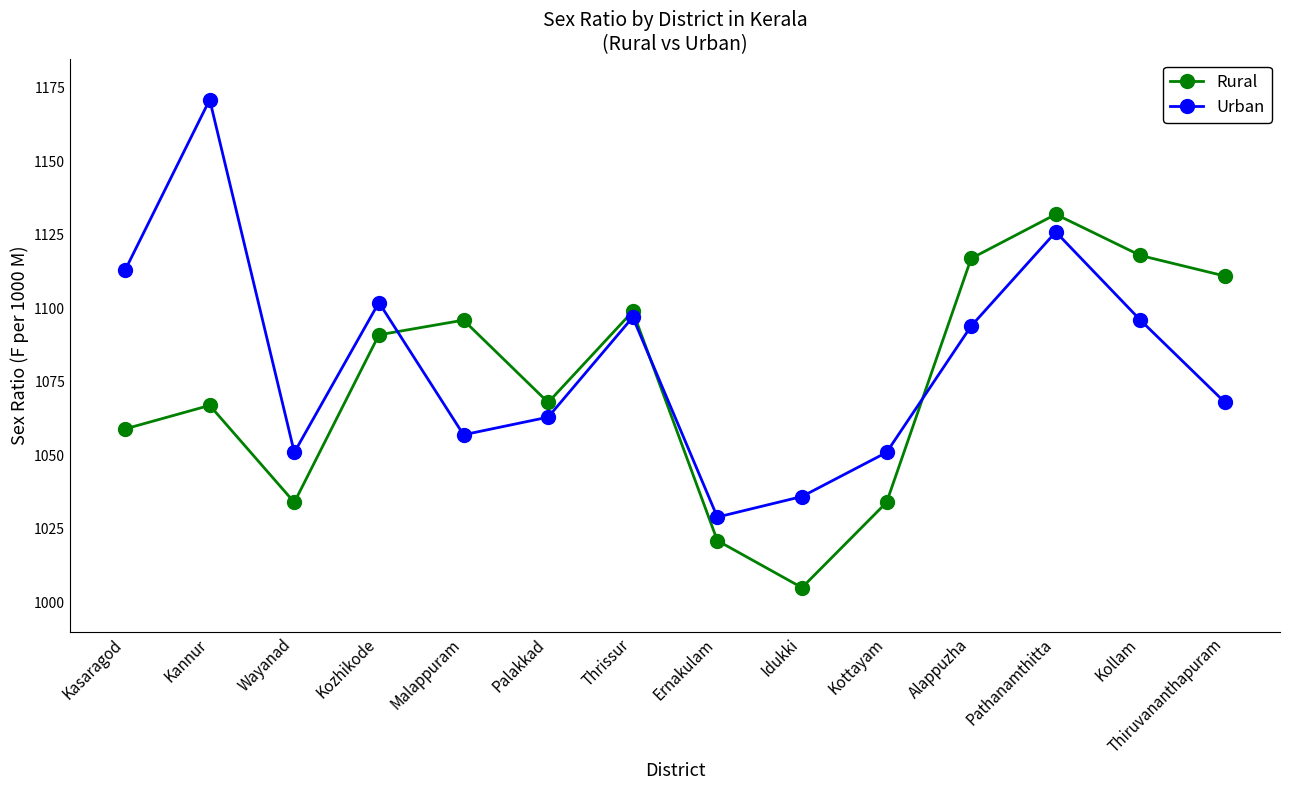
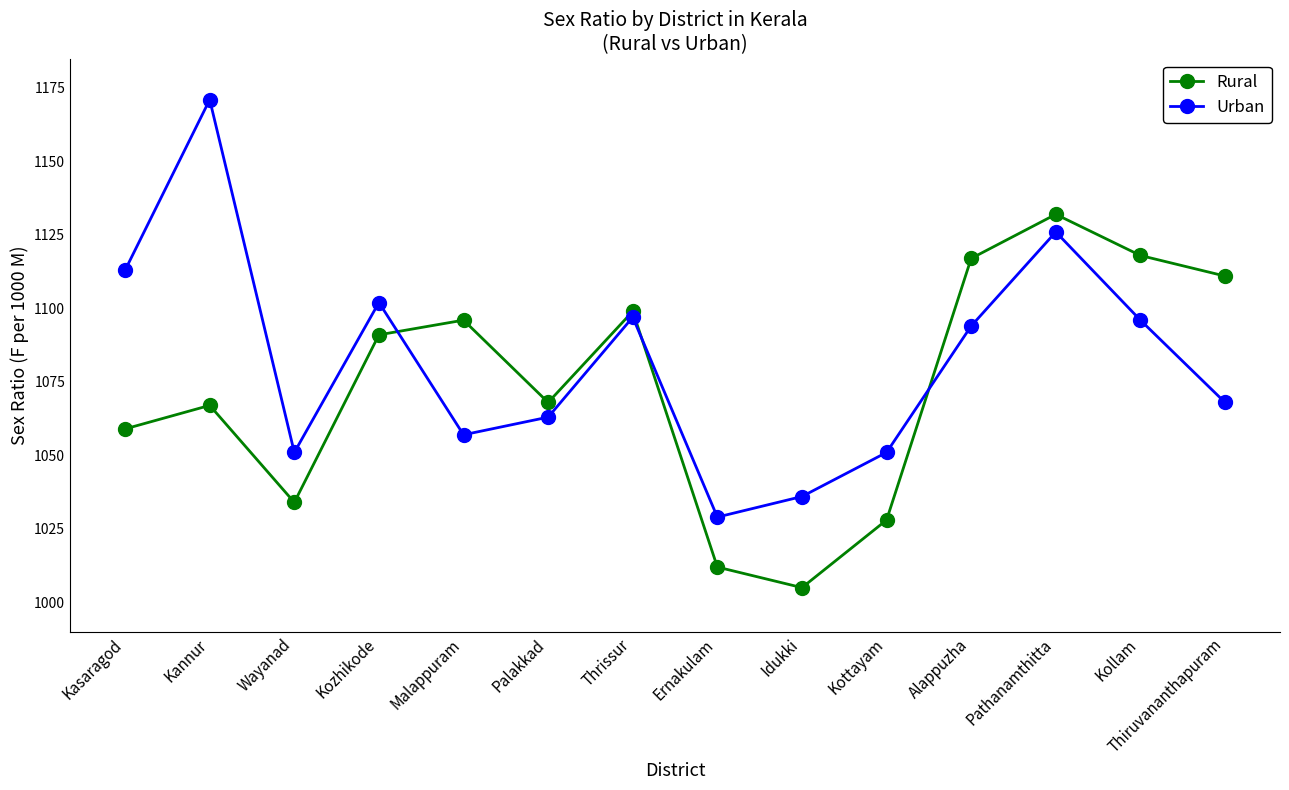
  {
    "Rural": {
      "Kasaragod": 1059,
      "Kannur": 1067,
      "Wayanad": 1034,
      "Kozhikode": 1091,
      "Malappuram": 1096,
      "Palakkad": 1068,
      "Thrissur": 1099,
-     "Ernakulam": 1021,
+     "Ernakulam": 1012,
      "Idukki": 1005,
-     "Kottayam": 1034,
+     "Kottayam": 1028,
      "Alappuzha": 1117,
      "Pathanamthitta": 1132,
      "Kollam": 1118,
      "Thiruvananthapuram": 1111
    },
    "Urban": {
      "Kasaragod": 1113,
      "Kannur": 1171,
      "Wayanad": 1051,
      "Kozhikode": 1102,
      "Malappuram": 1057,
      "Palakkad": 1063,
      "Thrissur": 1097,
      "Ernakulam": 1029,
      "Idukki": 1036,
      "Kottayam": 1051,
      "Alappuzha": 1094,
      "Pathanamthitta": 1126,
      "Kollam": 1096,
      "Thiruvananthapuram": 1068
    }
  }
